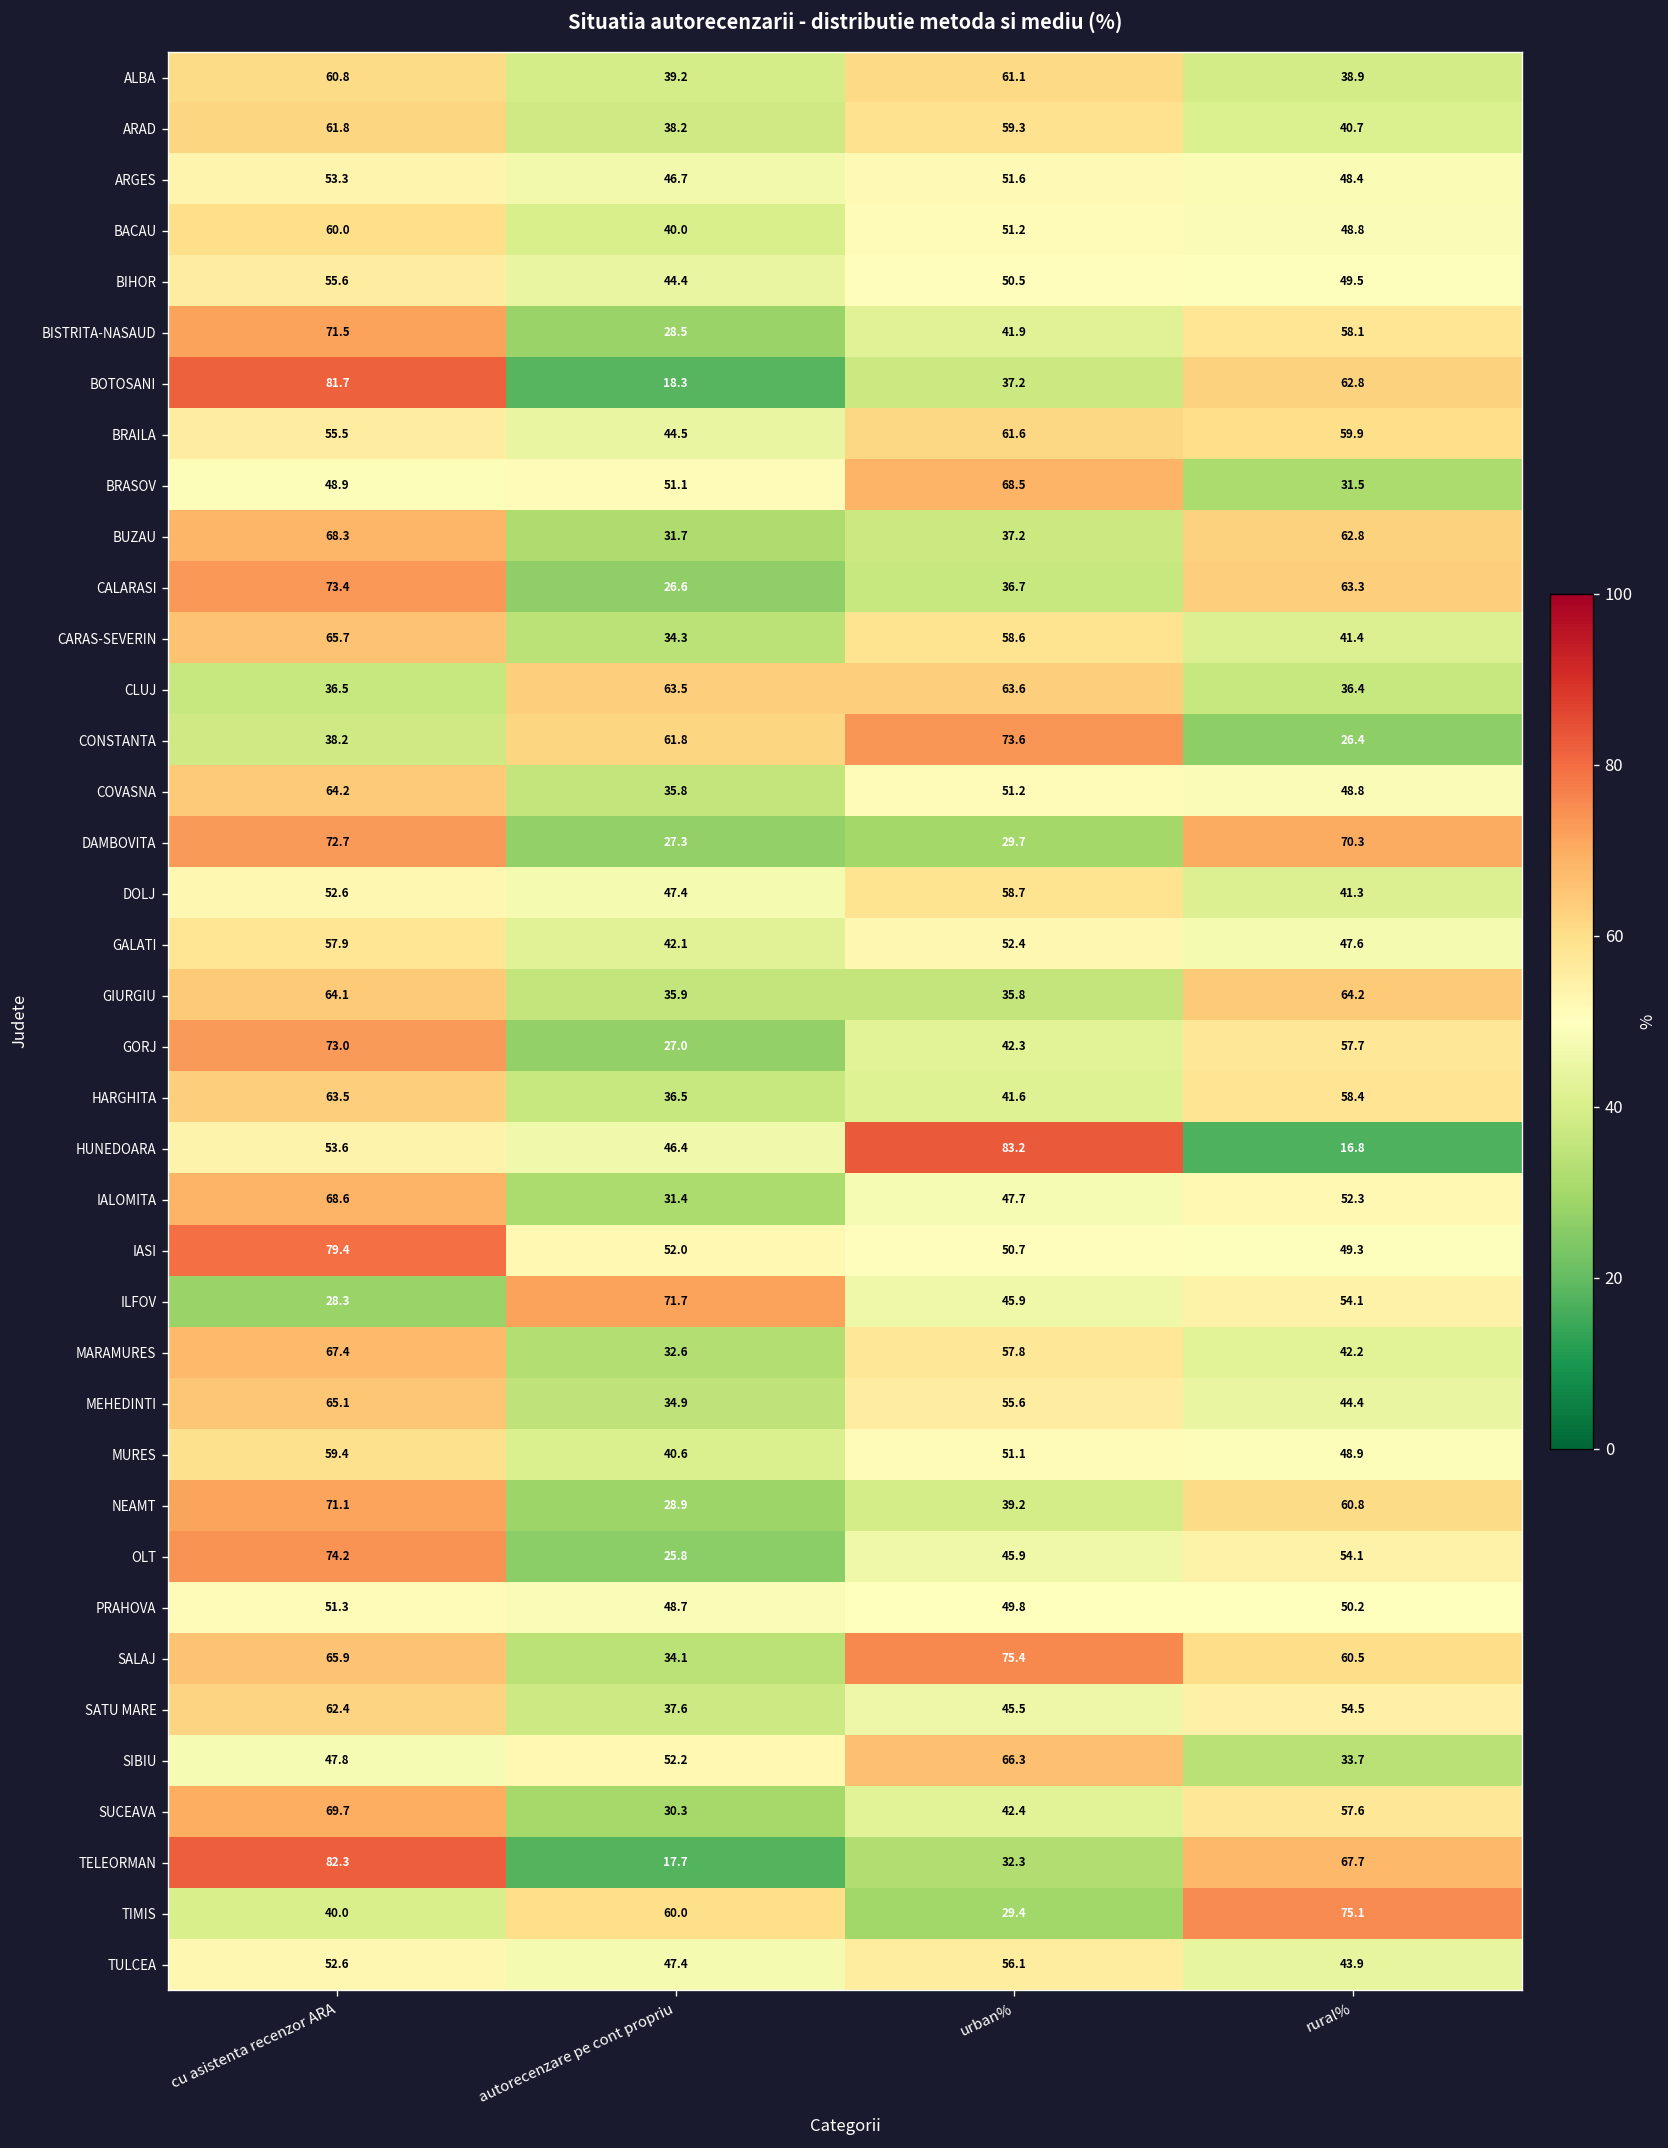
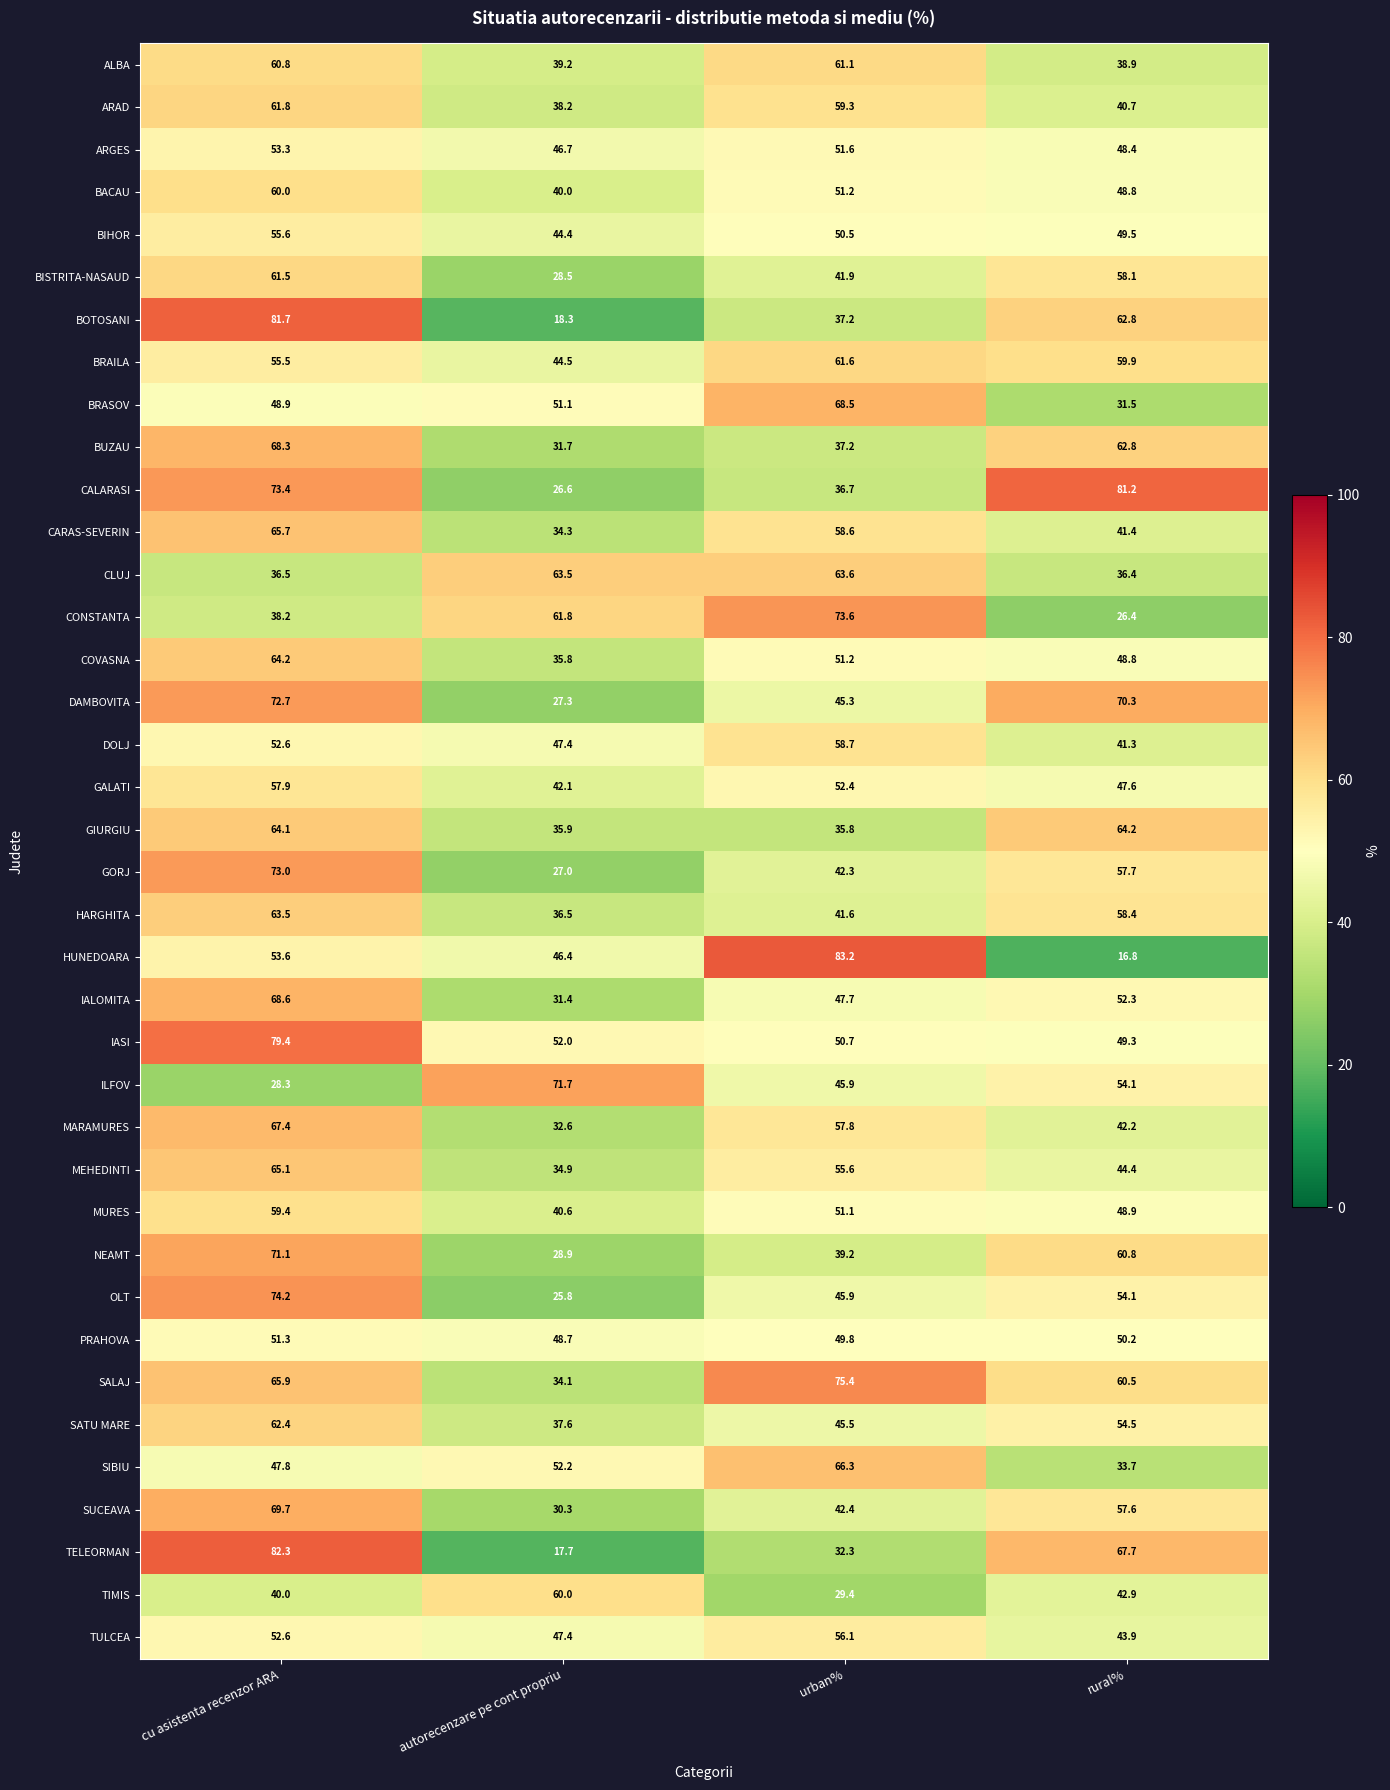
  {
    "ALBA": {
      "cu asistenta recenzor ARA": 60.8,
      "autorecenzare pe cont propriu": 39.2,
      "urban%": 61.1,
      "rural%": 38.9
    },
    "ARAD": {
      "cu asistenta recenzor ARA": 61.8,
      "autorecenzare pe cont propriu": 38.2,
      "urban%": 59.3,
      "rural%": 40.7
    },
    "ARGES": {
      "cu asistenta recenzor ARA": 53.3,
      "autorecenzare pe cont propriu": 46.7,
      "urban%": 51.6,
      "rural%": 48.4
    },
    "BACAU": {
      "cu asistenta recenzor ARA": 60.0,
      "autorecenzare pe cont propriu": 40.0,
      "urban%": 51.2,
      "rural%": 48.8
    },
    "BIHOR": {
      "cu asistenta recenzor ARA": 55.6,
      "autorecenzare pe cont propriu": 44.4,
      "urban%": 50.5,
      "rural%": 49.5
    },
    "BISTRITA-NASAUD": {
-     "cu asistenta recenzor ARA": 71.5,
+     "cu asistenta recenzor ARA": 61.5,
      "autorecenzare pe cont propriu": 28.5,
      "urban%": 41.9,
      "rural%": 58.1
    },
    "BOTOSANI": {
      "cu asistenta recenzor ARA": 81.7,
      "autorecenzare pe cont propriu": 18.3,
      "urban%": 37.2,
      "rural%": 62.8
    },
    "BRAILA": {
      "cu asistenta recenzor ARA": 55.5,
      "autorecenzare pe cont propriu": 44.5,
      "urban%": 61.6,
      "rural%": 59.9
    },
    "BRASOV": {
      "cu asistenta recenzor ARA": 48.9,
      "autorecenzare pe cont propriu": 51.1,
      "urban%": 68.5,
      "rural%": 31.5
    },
    "BUZAU": {
      "cu asistenta recenzor ARA": 68.3,
      "autorecenzare pe cont propriu": 31.7,
      "urban%": 37.2,
      "rural%": 62.8
    },
    "CALARASI": {
      "cu asistenta recenzor ARA": 73.4,
      "autorecenzare pe cont propriu": 26.6,
      "urban%": 36.7,
-     "rural%": 63.3
+     "rural%": 81.2
    },
    "CARAS-SEVERIN": {
      "cu asistenta recenzor ARA": 65.7,
      "autorecenzare pe cont propriu": 34.3,
      "urban%": 58.6,
      "rural%": 41.4
    },
    "CLUJ": {
      "cu asistenta recenzor ARA": 36.5,
      "autorecenzare pe cont propriu": 63.5,
      "urban%": 63.6,
      "rural%": 36.4
    },
    "CONSTANTA": {
      "cu asistenta recenzor ARA": 38.2,
      "autorecenzare pe cont propriu": 61.8,
      "urban%": 73.6,
      "rural%": 26.4
    },
    "COVASNA": {
      "cu asistenta recenzor ARA": 64.2,
      "autorecenzare pe cont propriu": 35.8,
      "urban%": 51.2,
      "rural%": 48.8
    },
    "DAMBOVITA": {
      "cu asistenta recenzor ARA": 72.7,
      "autorecenzare pe cont propriu": 27.3,
-     "urban%": 29.7,
+     "urban%": 45.3,
      "rural%": 70.3
    },
    "DOLJ": {
      "cu asistenta recenzor ARA": 52.6,
      "autorecenzare pe cont propriu": 47.4,
      "urban%": 58.7,
      "rural%": 41.3
    },
    "GALATI": {
      "cu asistenta recenzor ARA": 57.9,
      "autorecenzare pe cont propriu": 42.1,
      "urban%": 52.4,
      "rural%": 47.6
    },
    "GIURGIU": {
      "cu asistenta recenzor ARA": 64.1,
      "autorecenzare pe cont propriu": 35.9,
      "urban%": 35.8,
      "rural%": 64.2
    },
    "GORJ": {
      "cu asistenta recenzor ARA": 73.0,
      "autorecenzare pe cont propriu": 27.0,
      "urban%": 42.3,
      "rural%": 57.7
    },
    "HARGHITA": {
      "cu asistenta recenzor ARA": 63.5,
      "autorecenzare pe cont propriu": 36.5,
      "urban%": 41.6,
      "rural%": 58.4
    },
    "HUNEDOARA": {
      "cu asistenta recenzor ARA": 53.6,
      "autorecenzare pe cont propriu": 46.4,
      "urban%": 83.2,
      "rural%": 16.8
    },
    "IALOMITA": {
      "cu asistenta recenzor ARA": 68.6,
      "autorecenzare pe cont propriu": 31.4,
      "urban%": 47.7,
      "rural%": 52.3
    },
    "IASI": {
      "cu asistenta recenzor ARA": 79.4,
      "autorecenzare pe cont propriu": 52.0,
      "urban%": 50.7,
      "rural%": 49.3
    },
    "ILFOV": {
      "cu asistenta recenzor ARA": 28.3,
      "autorecenzare pe cont propriu": 71.7,
      "urban%": 45.9,
      "rural%": 54.1
    },
    "MARAMURES": {
      "cu asistenta recenzor ARA": 67.4,
      "autorecenzare pe cont propriu": 32.6,
      "urban%": 57.8,
      "rural%": 42.2
    },
    "MEHEDINTI": {
      "cu asistenta recenzor ARA": 65.1,
      "autorecenzare pe cont propriu": 34.9,
      "urban%": 55.6,
      "rural%": 44.4
    },
    "MURES": {
      "cu asistenta recenzor ARA": 59.4,
      "autorecenzare pe cont propriu": 40.6,
      "urban%": 51.1,
      "rural%": 48.9
    },
    "NEAMT": {
      "cu asistenta recenzor ARA": 71.1,
      "autorecenzare pe cont propriu": 28.9,
      "urban%": 39.2,
      "rural%": 60.8
    },
    "OLT": {
      "cu asistenta recenzor ARA": 74.2,
      "autorecenzare pe cont propriu": 25.8,
      "urban%": 45.9,
      "rural%": 54.1
    },
    "PRAHOVA": {
      "cu asistenta recenzor ARA": 51.3,
      "autorecenzare pe cont propriu": 48.7,
      "urban%": 49.8,
      "rural%": 50.2
    },
    "SALAJ": {
      "cu asistenta recenzor ARA": 65.9,
      "autorecenzare pe cont propriu": 34.1,
      "urban%": 75.4,
      "rural%": 60.5
    },
    "SATU MARE": {
      "cu asistenta recenzor ARA": 62.4,
      "autorecenzare pe cont propriu": 37.6,
      "urban%": 45.5,
      "rural%": 54.5
    },
    "SIBIU": {
      "cu asistenta recenzor ARA": 47.8,
      "autorecenzare pe cont propriu": 52.2,
      "urban%": 66.3,
      "rural%": 33.7
    },
    "SUCEAVA": {
      "cu asistenta recenzor ARA": 69.7,
      "autorecenzare pe cont propriu": 30.3,
      "urban%": 42.4,
      "rural%": 57.6
    },
    "TELEORMAN": {
      "cu asistenta recenzor ARA": 82.3,
      "autorecenzare pe cont propriu": 17.7,
      "urban%": 32.3,
      "rural%": 67.7
    },
    "TIMIS": {
      "cu asistenta recenzor ARA": 40.0,
      "autorecenzare pe cont propriu": 60.0,
      "urban%": 29.4,
-     "rural%": 75.1
+     "rural%": 42.9
    },
    "TULCEA": {
      "cu asistenta recenzor ARA": 52.6,
      "autorecenzare pe cont propriu": 47.4,
      "urban%": 56.1,
      "rural%": 43.9
    }
  }
